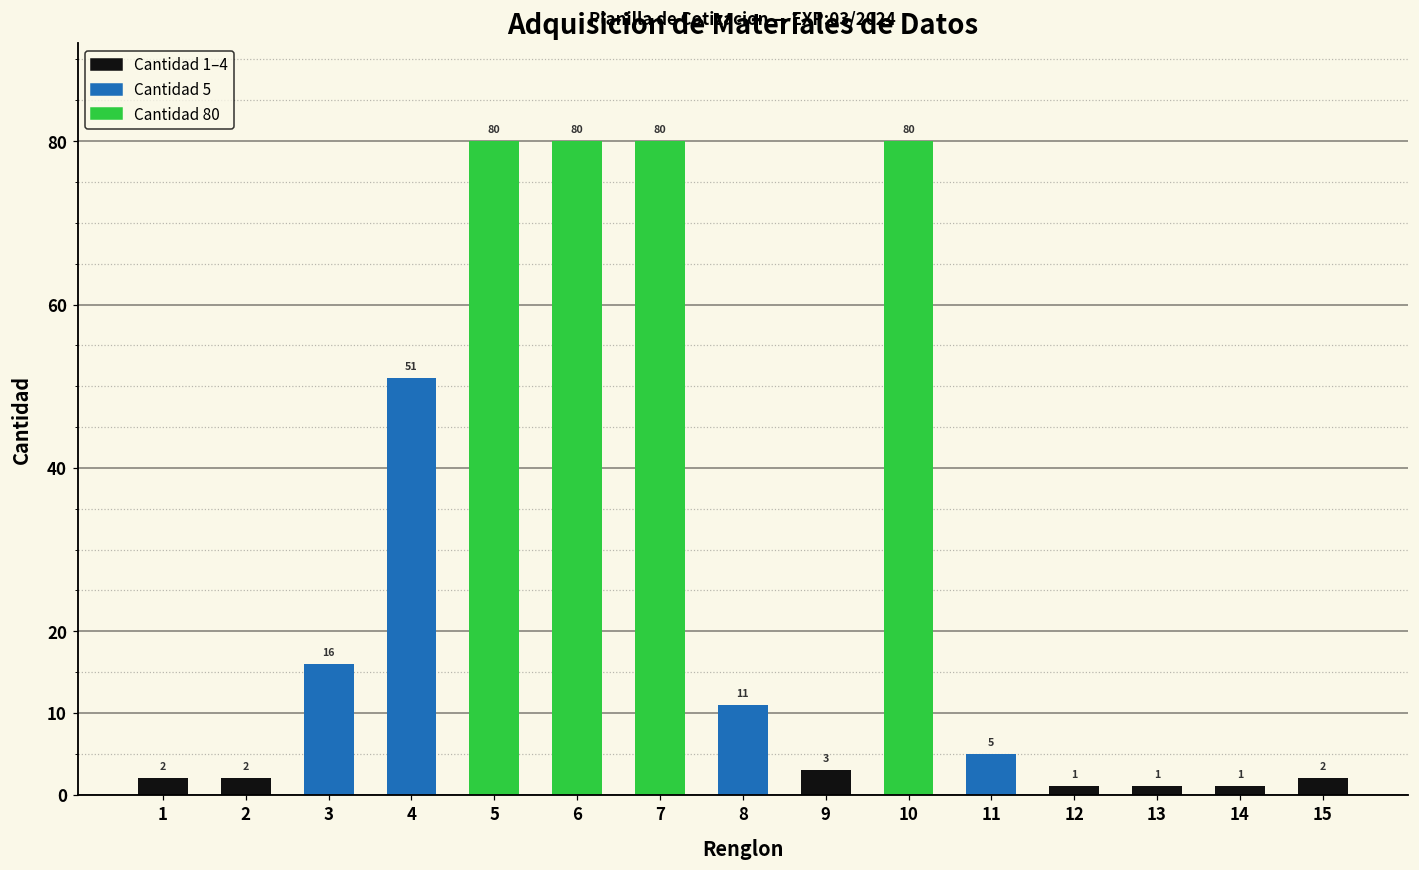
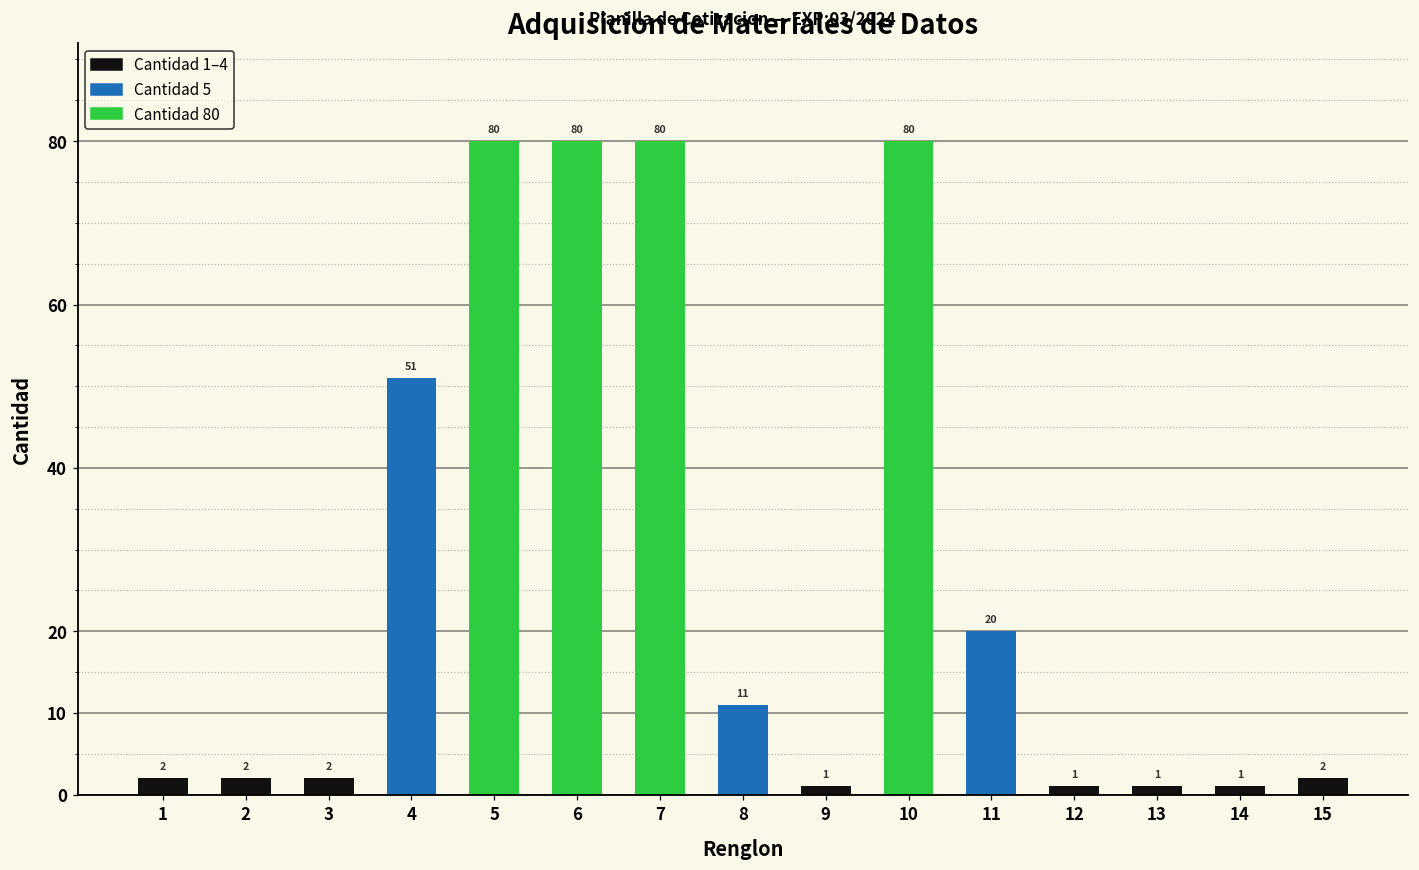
  {
    "1": 2,
    "2": 2,
-   "3": 16,
+   "3": 2,
    "4": 51,
    "5": 80,
    "6": 80,
    "7": 80,
    "8": 11,
-   "9": 3,
+   "9": 1,
    "10": 80,
-   "11": 5,
+   "11": 20,
    "12": 1,
    "13": 1,
    "14": 1,
    "15": 2
  }
